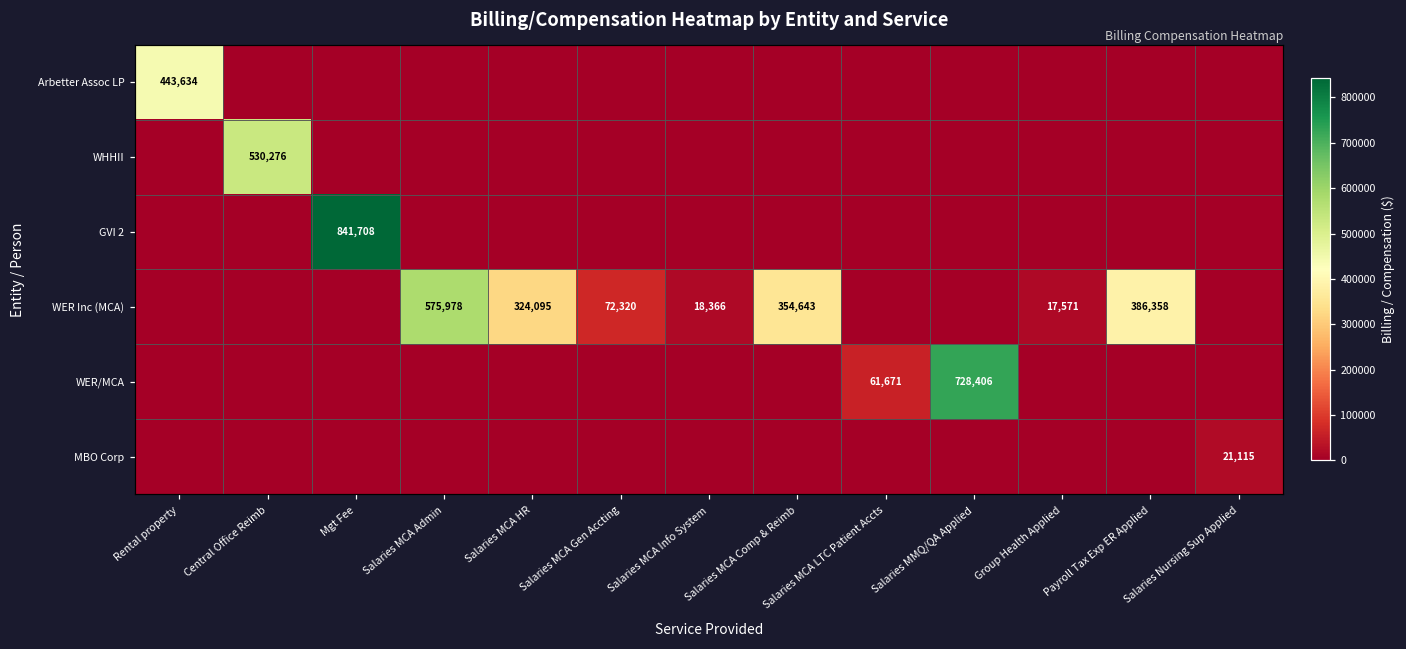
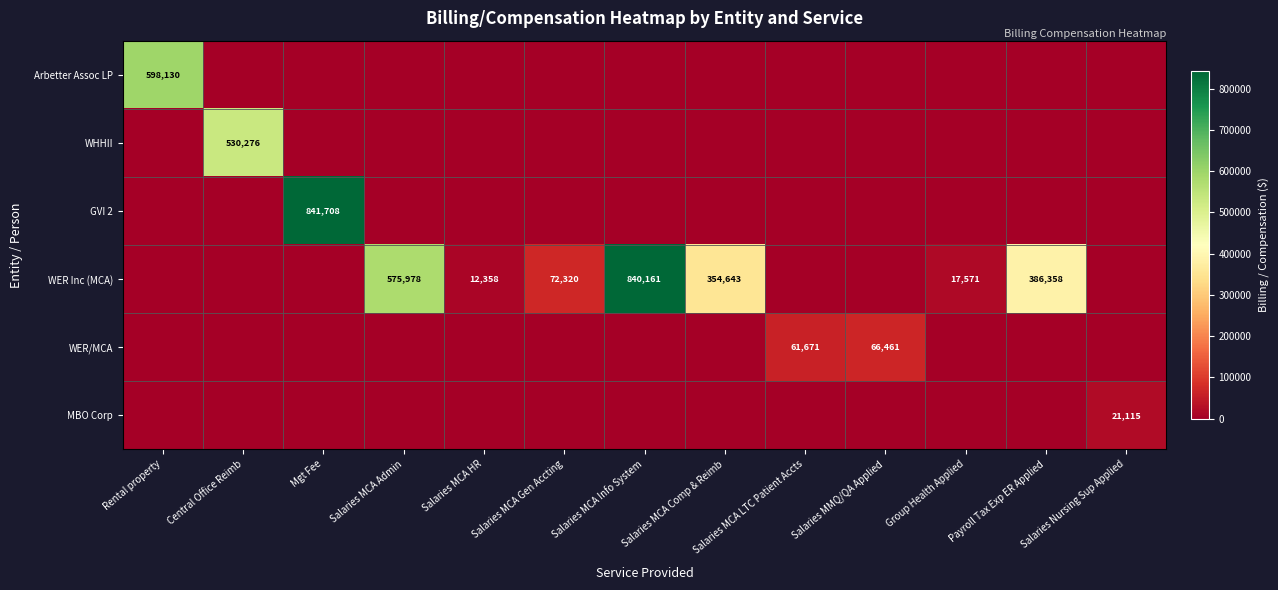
  {
    "Arbetter Assoc LP": {
-     "Rental property": "443,634"
+     "Rental property": "598,130"
    },
    "WHHII": {
      "Central Office Reimb": "530,276"
    },
    "GVI 2": {
      "Mgt Fee": "841,708"
    },
    "WER Inc (MCA)": {
      "Salaries MCA Admin": "575,978",
-     "Salaries MCA HR": "324,095",
+     "Salaries MCA HR": "12,358",
      "Salaries MCA Gen Accting": "72,320",
-     "Salaries MCA Info System": "18,366",
+     "Salaries MCA Info System": "840,161",
      "Salaries MCA Comp & Reimb": "354,643",
      "Group Health Applied": "17,571",
      "Payroll Tax Exp ER Applied": "386,358"
    },
    "WER/MCA": {
      "Salaries MCA LTC Patient Accts": "61,671",
-     "Salaries MMQ/QA Applied": "728,406"
+     "Salaries MMQ/QA Applied": "66,461"
    },
    "MBO Corp": {
      "Salaries Nursing Sup Applied": "21,115"
    }
  }
